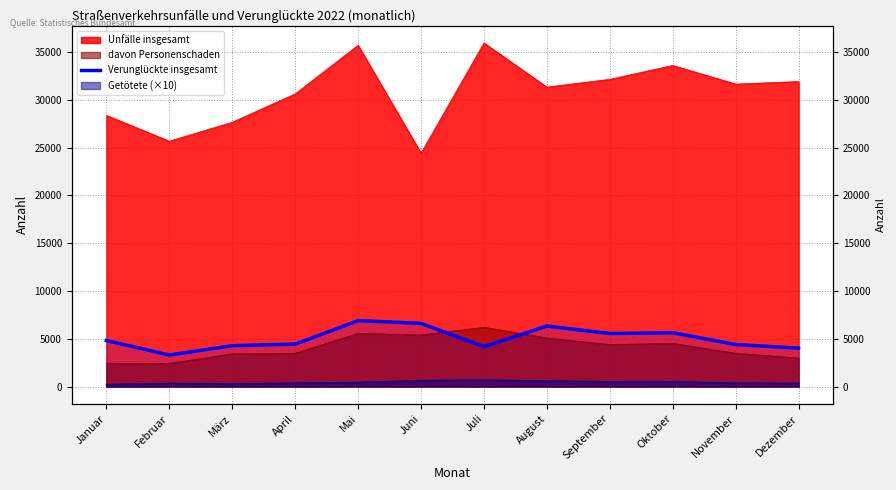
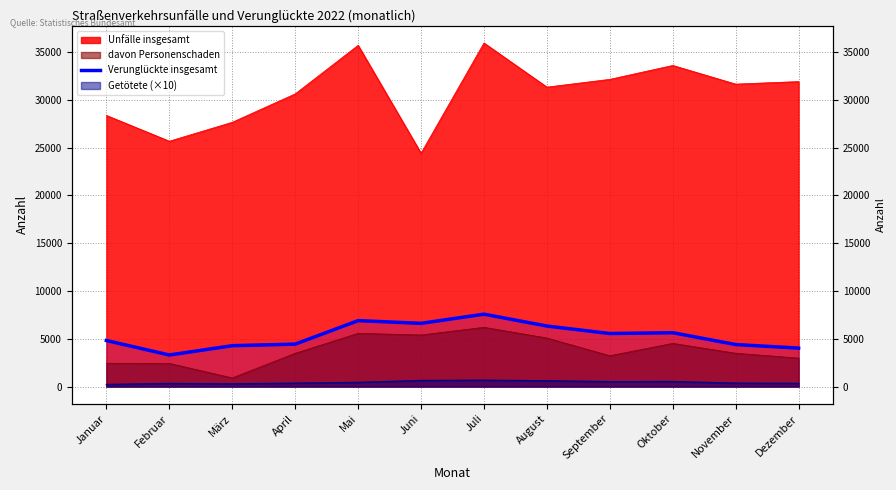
  {
    "Unfälle insgesamt": {
      "Januar": 28000,
      "Februar": 26000,
      "März": 28000,
      "April": 31000,
      "Mai": 36000,
      "Juni": 24000,
      "Juli": 36000,
      "August": 31000,
      "September": 32000,
      "Oktober": 34000,
      "November": 32000,
      "Dezember": 32000
    },
    "davon Personenschaden": {
      "Januar": 2000,
      "Februar": 2000,
-     "März": 3000,
+     "März": 1000,
      "April": 3000,
      "Mai": 6000,
      "Juni": 5000,
      "Juli": 6000,
      "August": 5000,
-     "September": 4000,
+     "September": 3000,
      "Oktober": 5000,
      "November": 3000,
      "Dezember": 3000
    },
    "Verunglückte insgesamt": {
      "Januar": 5000,
      "Februar": 3000,
      "März": 4000,
      "April": 4000,
      "Mai": 7000,
      "Juni": 7000,
-     "Juli": 4000,
+     "Juli": 8000,
      "August": 6000,
      "September": 6000,
      "Oktober": 6000,
      "November": 4000,
      "Dezember": 4000
    },
    "Getötete (×10)": {
      "Januar": 0,
      "Februar": 0,
      "März": 0,
      "April": 0,
      "Mai": 0,
      "Juni": 1000,
      "Juli": 1000,
      "August": 1000,
      "September": 1000,
      "Oktober": 1000,
      "November": 0,
      "Dezember": 0
    }
  }
